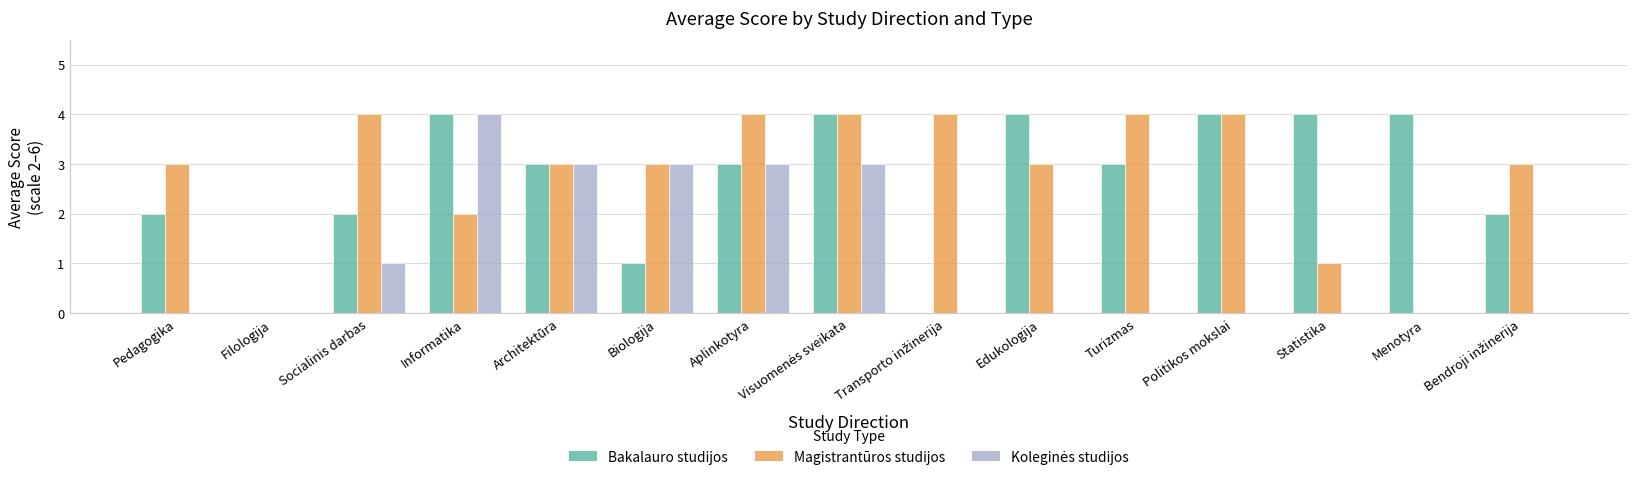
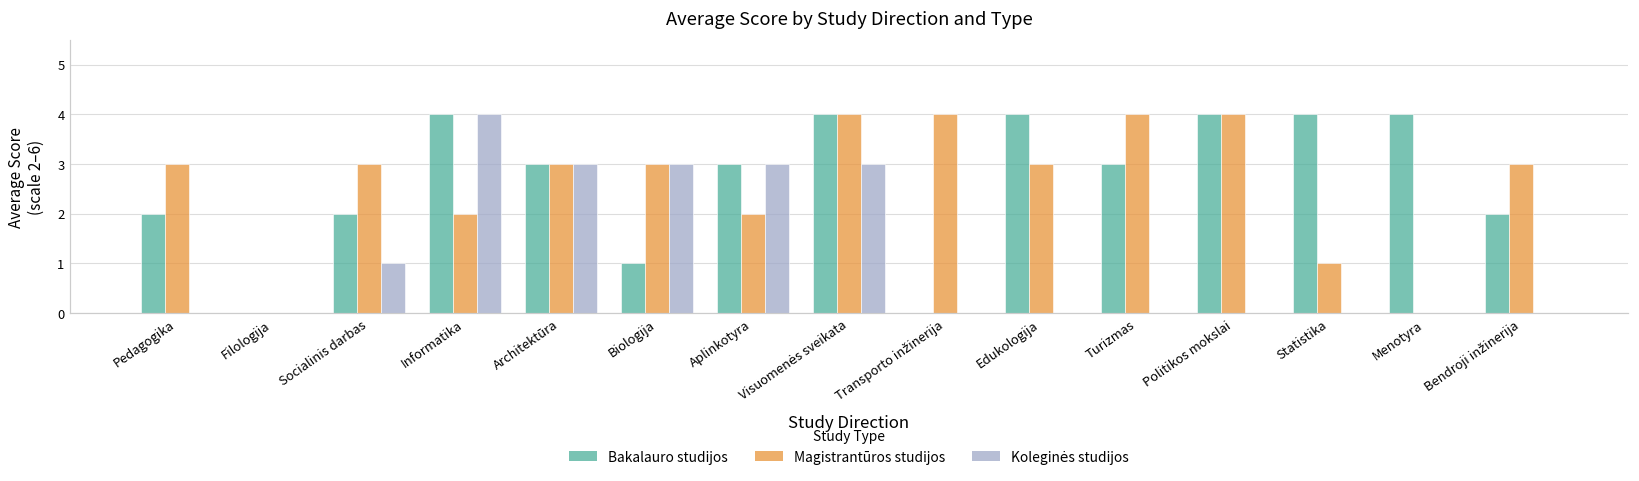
  {
    "Bakalauro studijos": {
      "Pedagogika": 2,
      "Filologija": 0,
      "Socialinis darbas": 2,
      "Informatika": 4,
      "Architektūra": 3,
      "Biologija": 1,
      "Aplinkotyra": 3,
      "Visuomenės sveikata": 4,
      "Transporto inžinerija": 0,
      "Edukologija": 4,
      "Turizmas": 3,
      "Politikos mokslai": 4,
      "Statistika": 4,
      "Menotyra": 4,
      "Bendroji inžinerija": 2
    },
    "Magistrantūros studijos": {
      "Pedagogika": 3,
      "Filologija": 0,
-     "Socialinis darbas": 4,
+     "Socialinis darbas": 3,
      "Informatika": 2,
      "Architektūra": 3,
      "Biologija": 3,
-     "Aplinkotyra": 4,
+     "Aplinkotyra": 2,
      "Visuomenės sveikata": 4,
      "Transporto inžinerija": 4,
      "Edukologija": 3,
      "Turizmas": 4,
      "Politikos mokslai": 4,
      "Statistika": 1,
      "Menotyra": 0,
      "Bendroji inžinerija": 3
    },
    "Koleginės studijos": {
      "Pedagogika": 0,
      "Filologija": 0,
      "Socialinis darbas": 1,
      "Informatika": 4,
      "Architektūra": 3,
      "Biologija": 3,
      "Aplinkotyra": 3,
      "Visuomenės sveikata": 3,
      "Transporto inžinerija": 0,
      "Edukologija": 0,
      "Turizmas": 0,
      "Politikos mokslai": 0,
      "Statistika": 0,
      "Menotyra": 0,
      "Bendroji inžinerija": 0
    }
  }
